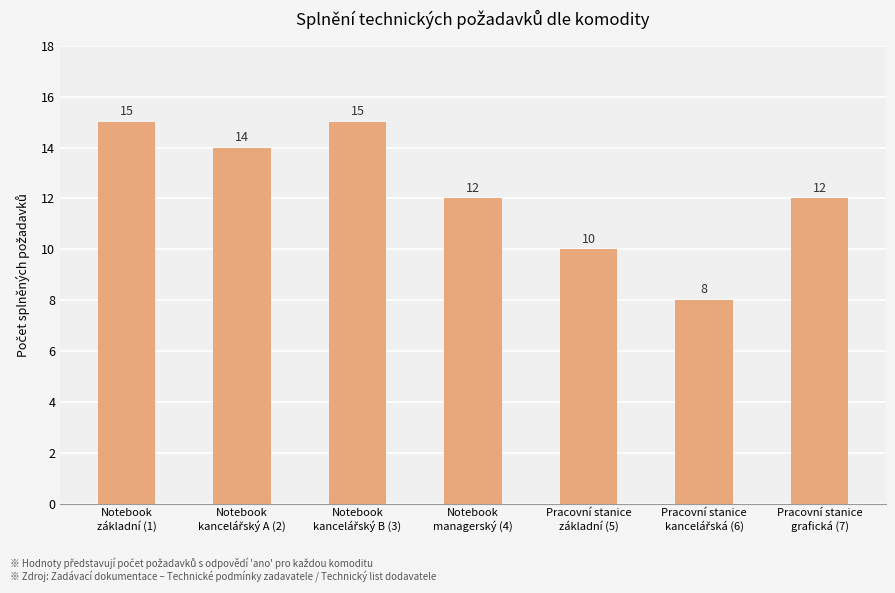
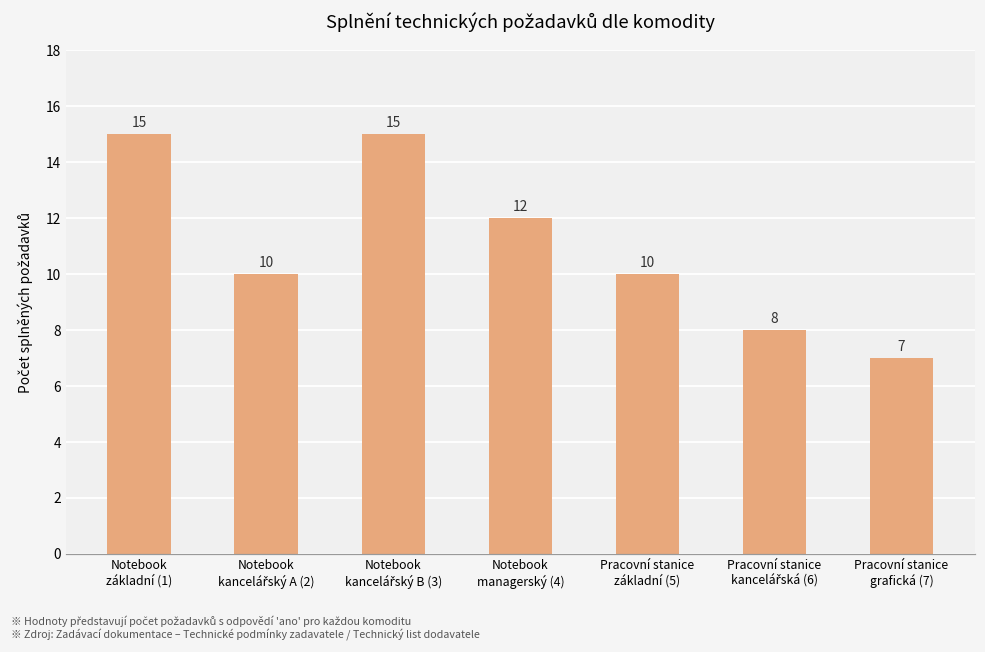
  {
    "Notebook základní (1)": 15,
-   "Notebook kancelářský A (2)": 14,
+   "Notebook kancelářský A (2)": 10,
    "Notebook kancelářský B (3)": 15,
    "Notebook managerský (4)": 12,
    "Pracovní stanice základní (5)": 10,
    "Pracovní stanice kancelářská (6)": 8,
-   "Pracovní stanice grafická (7)": 12
+   "Pracovní stanice grafická (7)": 7
  }
